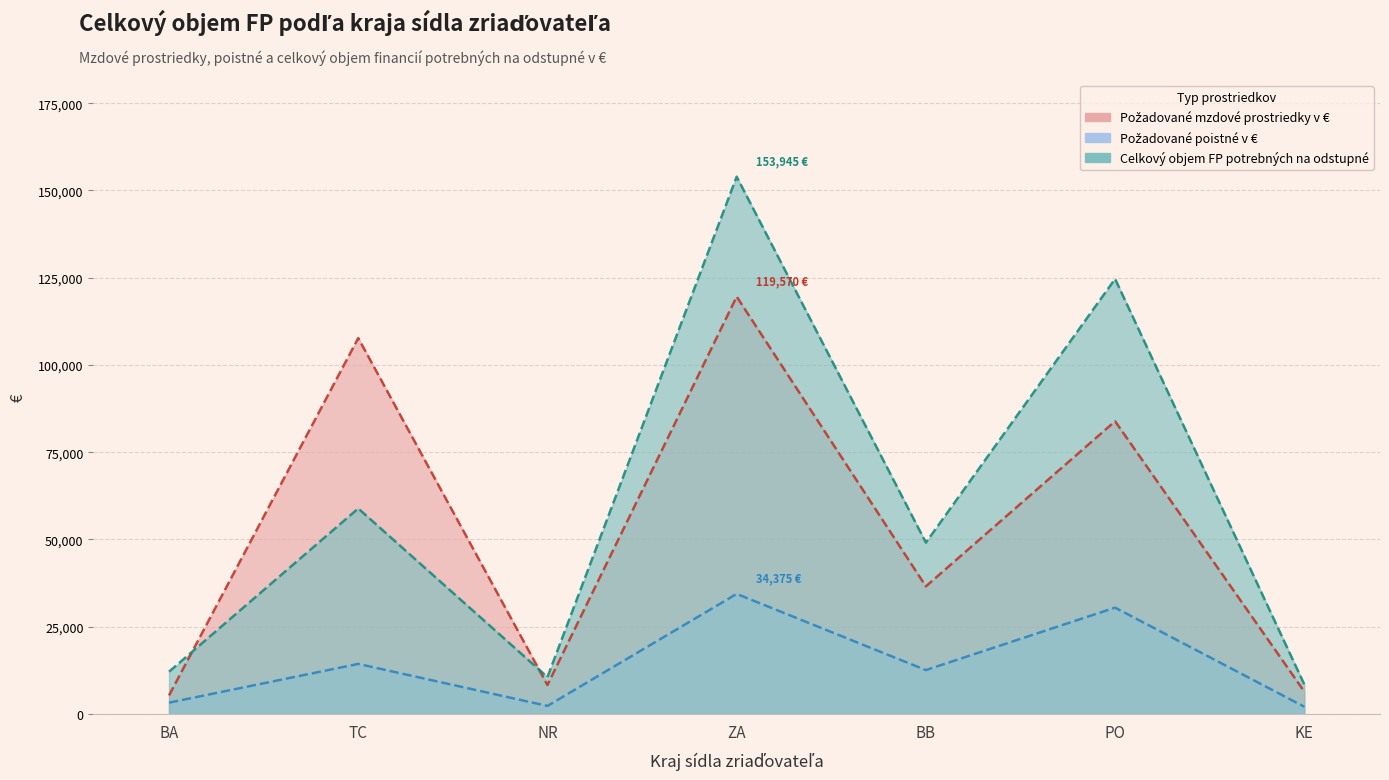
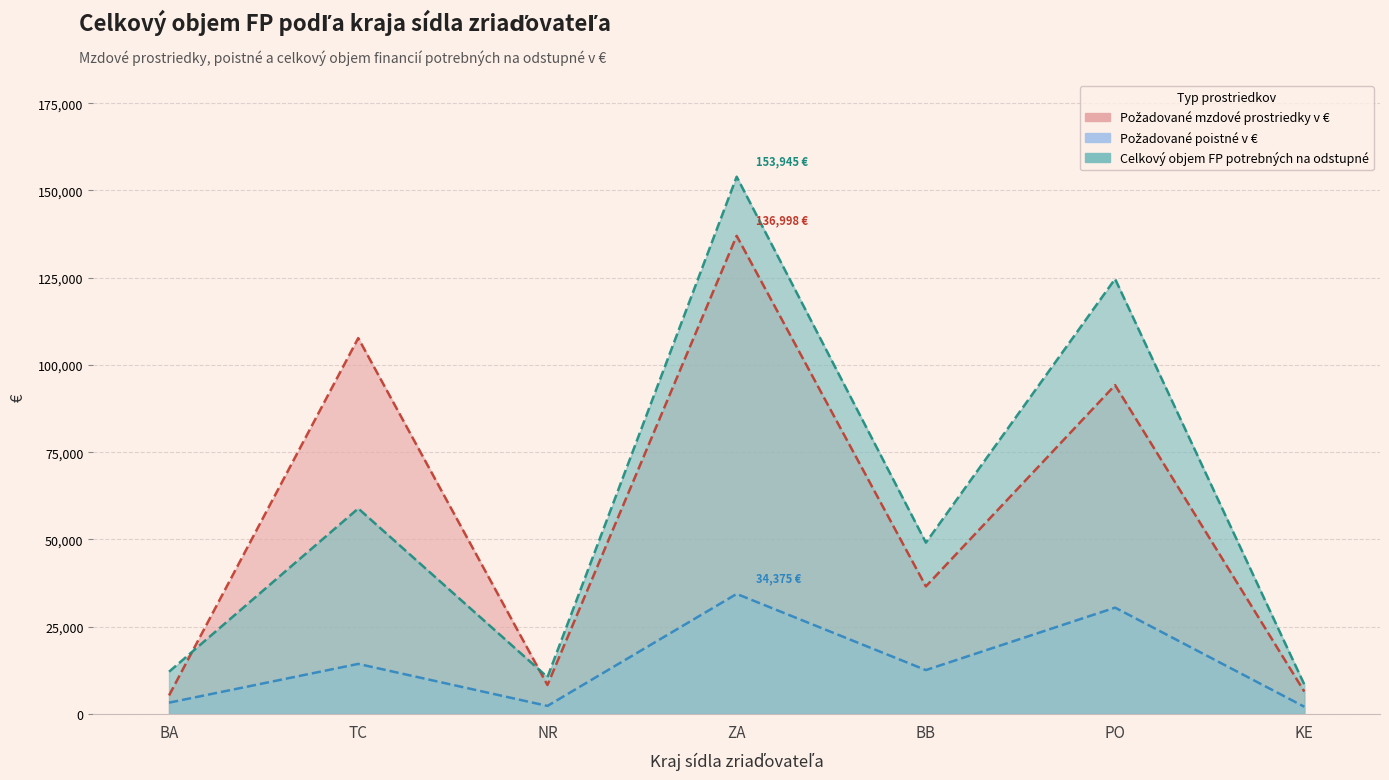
  {
    "Požadované mzdové prostriedky v €": {
-     "ZA": "119,570",
-     "PO": "84,000"
+     "ZA": "136,998",
+     "PO": "94,000"
    }
  }
